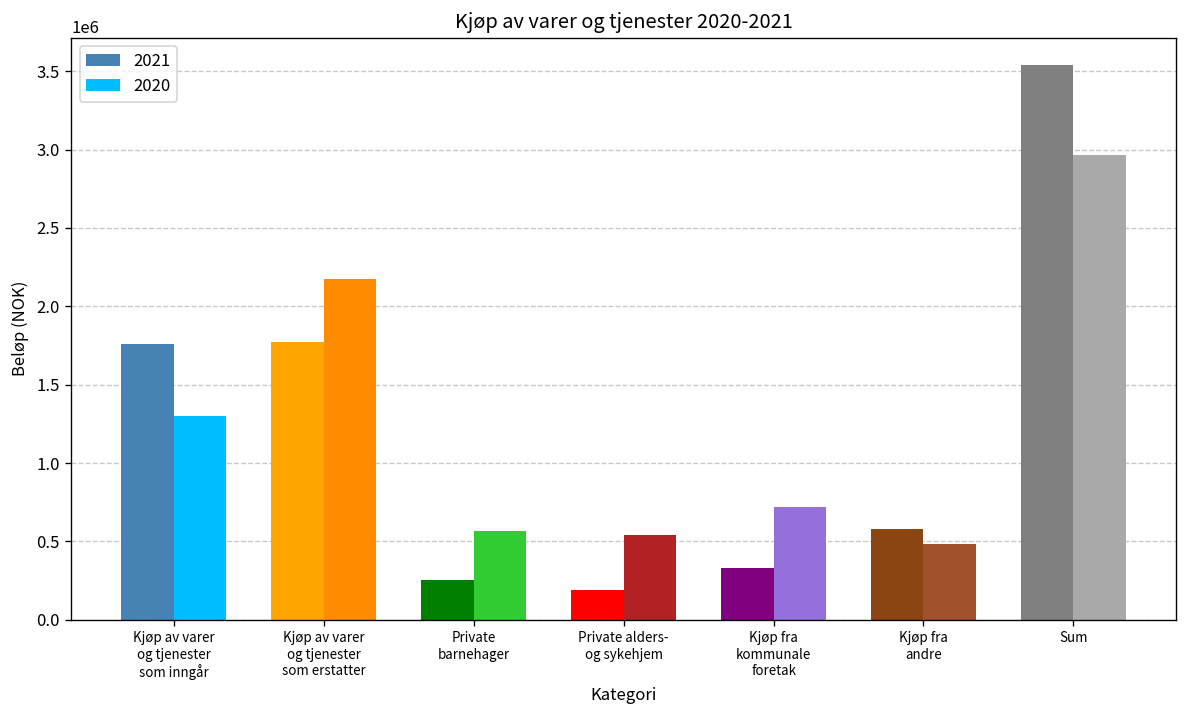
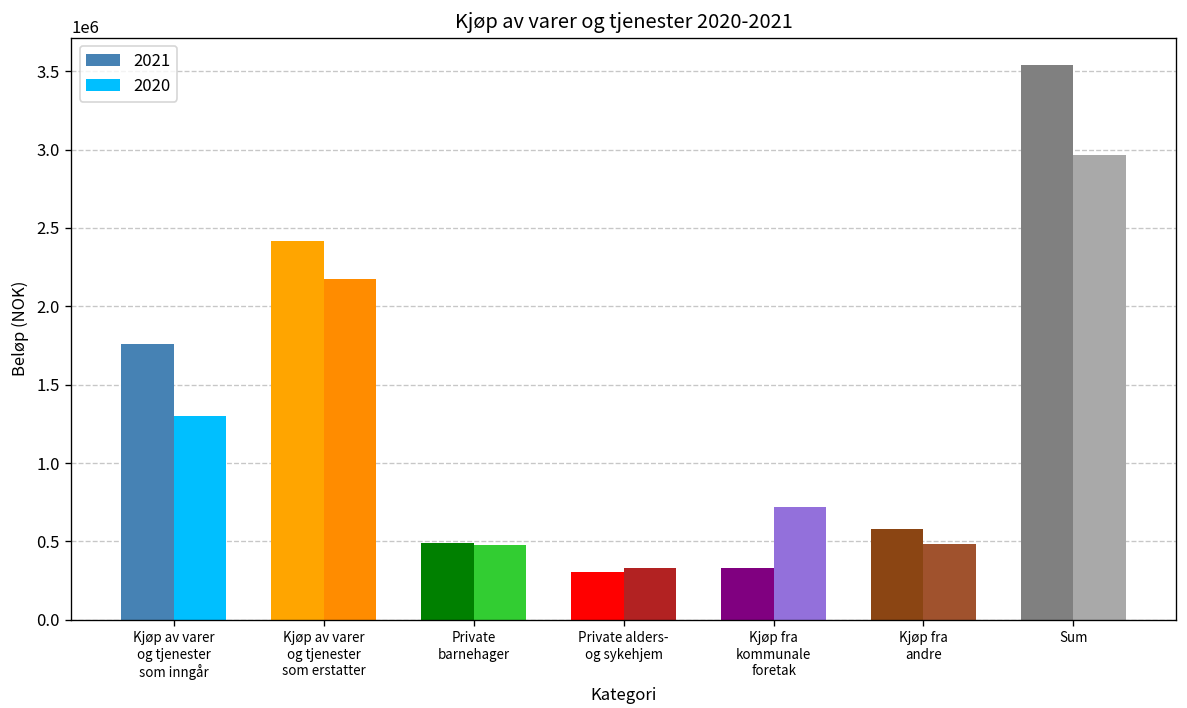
  {
    "2021": {
      "Kjøp av varer og tjenester som inngår": 1760000,
-     "Kjøp av varer og tjenester som erstatter": 1780000,
-     "Private barnehager": 250000,
-     "Private alders- og sykehjem": 190000,
+     "Kjøp av varer og tjenester som erstatter": 2420000,
+     "Private barnehager": 490000,
+     "Private alders- og sykehjem": 300000,
      "Kjøp fra kommunale foretak": 330000,
      "Kjøp fra andre": 580000,
      "Sum": 3540000
    },
    "2020": {
      "Kjøp av varer og tjenester som inngår": 1300000,
      "Kjøp av varer og tjenester som erstatter": 2180000,
-     "Private barnehager": 570000,
-     "Private alders- og sykehjem": 540000,
+     "Private barnehager": 480000,
+     "Private alders- og sykehjem": 330000,
      "Kjøp fra kommunale foretak": 720000,
      "Kjøp fra andre": 480000,
      "Sum": 2960000
    }
  }
